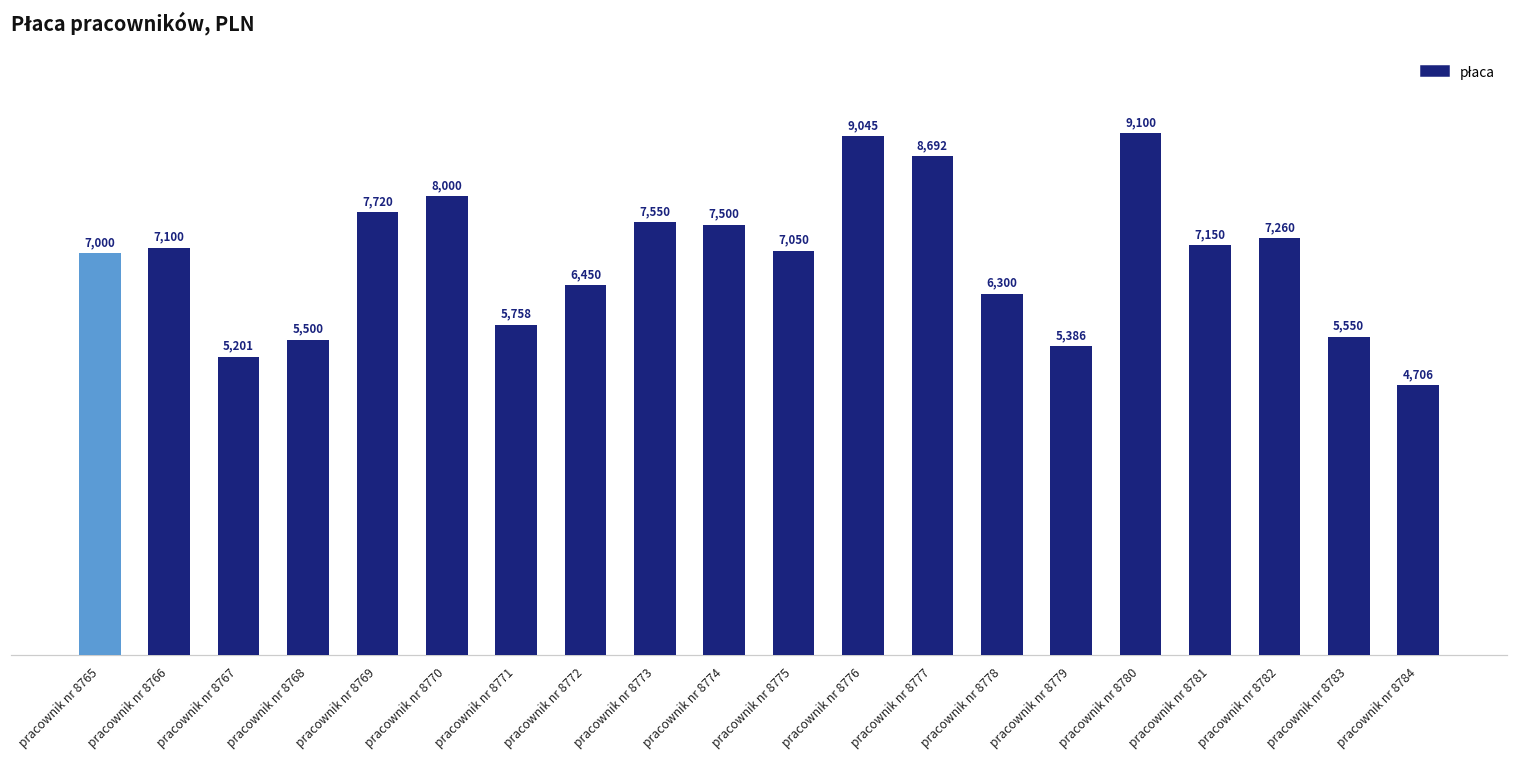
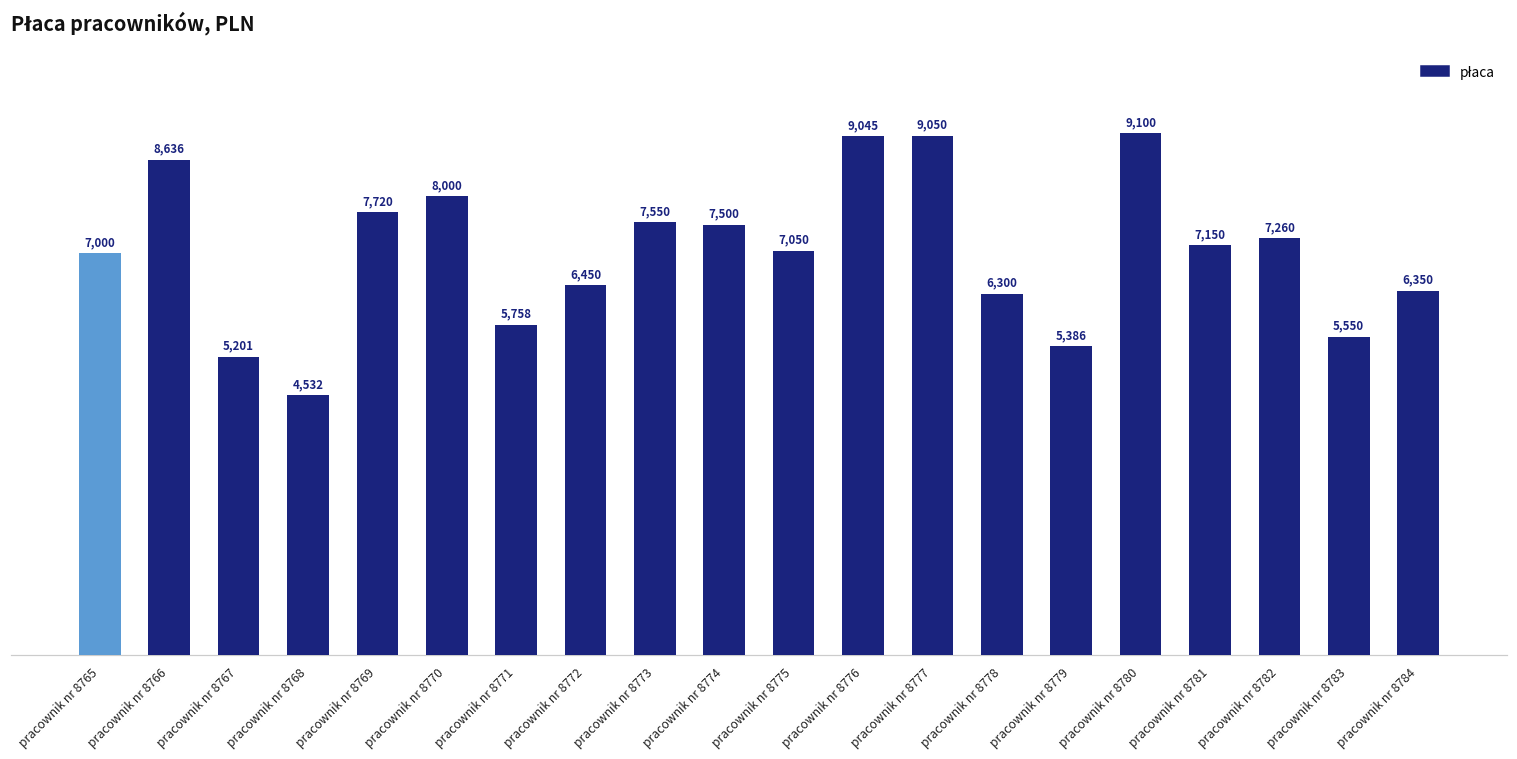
  {
    "pracownik nr 8765": "7,000",
-   "pracownik nr 8766": "7,100",
+   "pracownik nr 8766": "8,636",
    "pracownik nr 8767": "5,201",
-   "pracownik nr 8768": "5,500",
+   "pracownik nr 8768": "4,532",
    "pracownik nr 8769": "7,720",
    "pracownik nr 8770": "8,000",
    "pracownik nr 8771": "5,758",
    "pracownik nr 8772": "6,450",
    "pracownik nr 8773": "7,550",
    "pracownik nr 8774": "7,500",
    "pracownik nr 8775": "7,050",
    "pracownik nr 8776": "9,045",
-   "pracownik nr 8777": "8,692",
+   "pracownik nr 8777": "9,050",
    "pracownik nr 8778": "6,300",
    "pracownik nr 8779": "5,386",
    "pracownik nr 8780": "9,100",
    "pracownik nr 8781": "7,150",
    "pracownik nr 8782": "7,260",
    "pracownik nr 8783": "5,550",
-   "pracownik nr 8784": "4,706"
+   "pracownik nr 8784": "6,350"
  }
